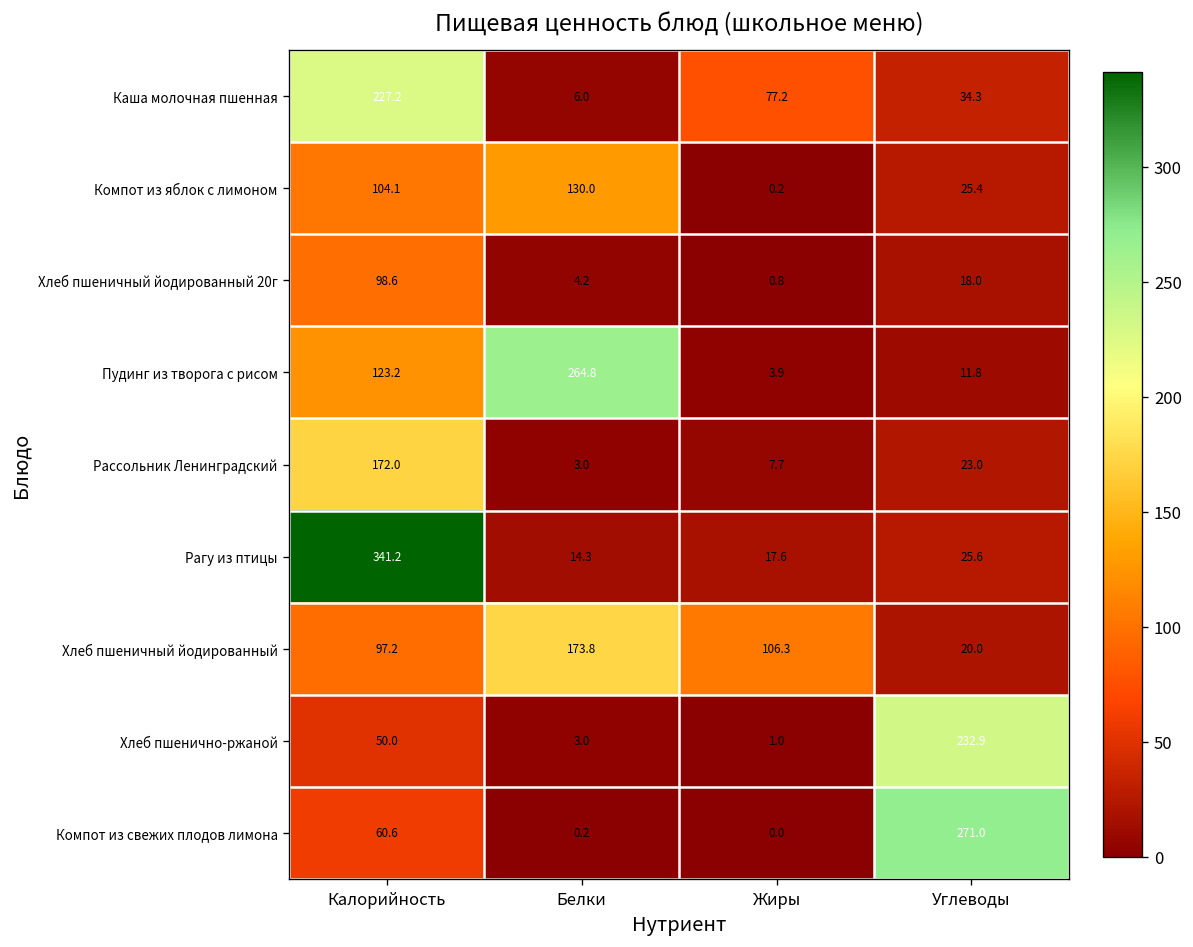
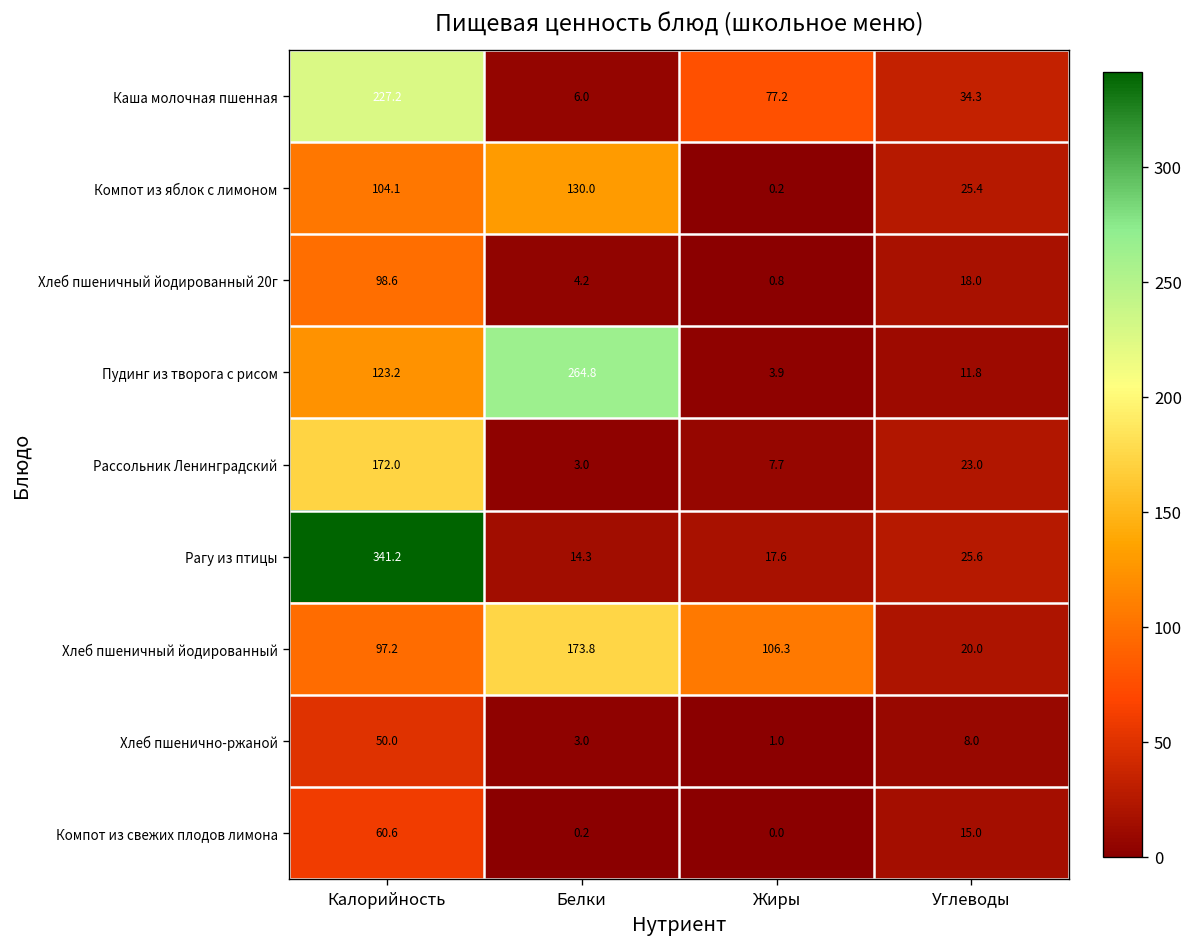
  {
    "Каша молочная пшенная": {
      "Калорийность": 227.2,
      "Белки": 6.0,
      "Жиры": 77.2,
      "Углеводы": 34.3
    },
    "Компот из яблок с лимоном": {
      "Калорийность": 104.1,
      "Белки": 130.0,
      "Жиры": 0.2,
      "Углеводы": 25.4
    },
    "Хлеб пшеничный йодированный 20г": {
      "Калорийность": 98.6,
      "Белки": 4.2,
      "Жиры": 0.8,
      "Углеводы": 18.0
    },
    "Пудинг из творога с рисом": {
      "Калорийность": 123.2,
      "Белки": 264.8,
      "Жиры": 3.9,
      "Углеводы": 11.8
    },
    "Рассольник Ленинградский": {
      "Калорийность": 172.0,
      "Белки": 3.0,
      "Жиры": 7.7,
      "Углеводы": 23.0
    },
    "Рагу из птицы": {
      "Калорийность": 341.2,
      "Белки": 14.3,
      "Жиры": 17.6,
      "Углеводы": 25.6
    },
    "Хлеб пшеничный йодированный": {
      "Калорийность": 97.2,
      "Белки": 173.8,
      "Жиры": 106.3,
      "Углеводы": 20.0
    },
    "Хлеб пшенично-ржаной": {
      "Калорийность": 50.0,
      "Белки": 3.0,
      "Жиры": 1.0,
-     "Углеводы": 232.9
+     "Углеводы": 8.0
    },
    "Компот из свежих плодов лимона": {
      "Калорийность": 60.6,
      "Белки": 0.2,
      "Жиры": 0.0,
-     "Углеводы": 271.0
+     "Углеводы": 15.0
    }
  }
